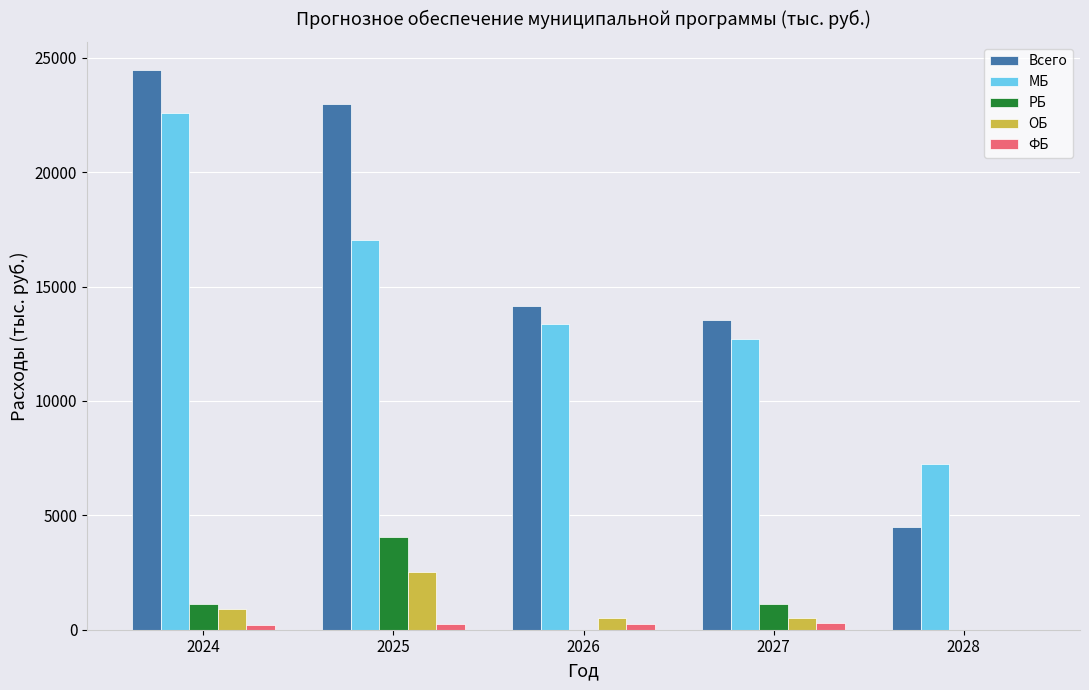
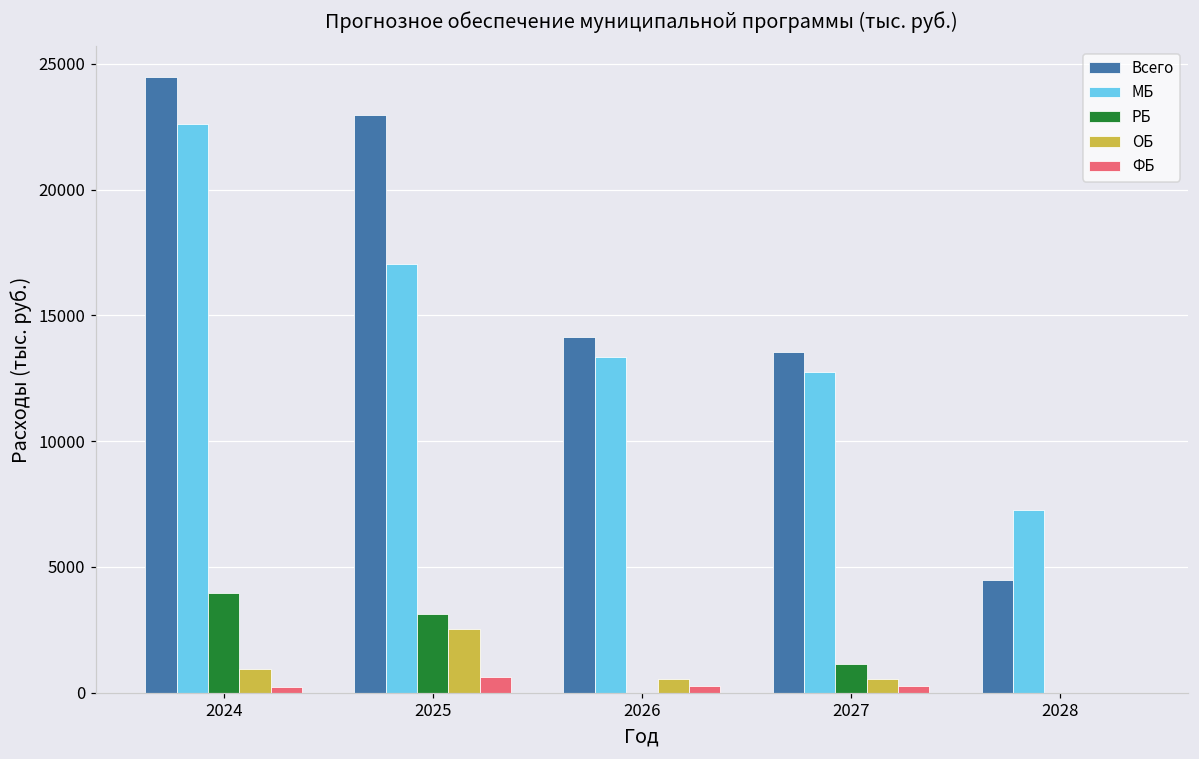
  {
    "Всего": {
      "2024": 24500,
      "2025": 23000,
      "2026": 14100,
      "2027": 13500,
      "2028": 4500
    },
    "МБ": {
      "2024": 22600,
      "2025": 17100,
      "2026": 13300,
      "2027": 12700,
      "2028": 7200
    },
    "РБ": {
-     "2024": 1100,
-     "2025": 4000,
+     "2024": 4000,
+     "2025": 3100,
      "2026": 0,
      "2027": 1100,
      "2028": 0
    },
    "ОБ": {
      "2024": 900,
      "2025": 2500,
      "2026": 500,
      "2027": 500
    },
    "ФБ": {
      "2024": 200,
-     "2025": 200,
+     "2025": 600,
      "2026": 300,
      "2027": 300,
      "2028": 0
    }
  }
